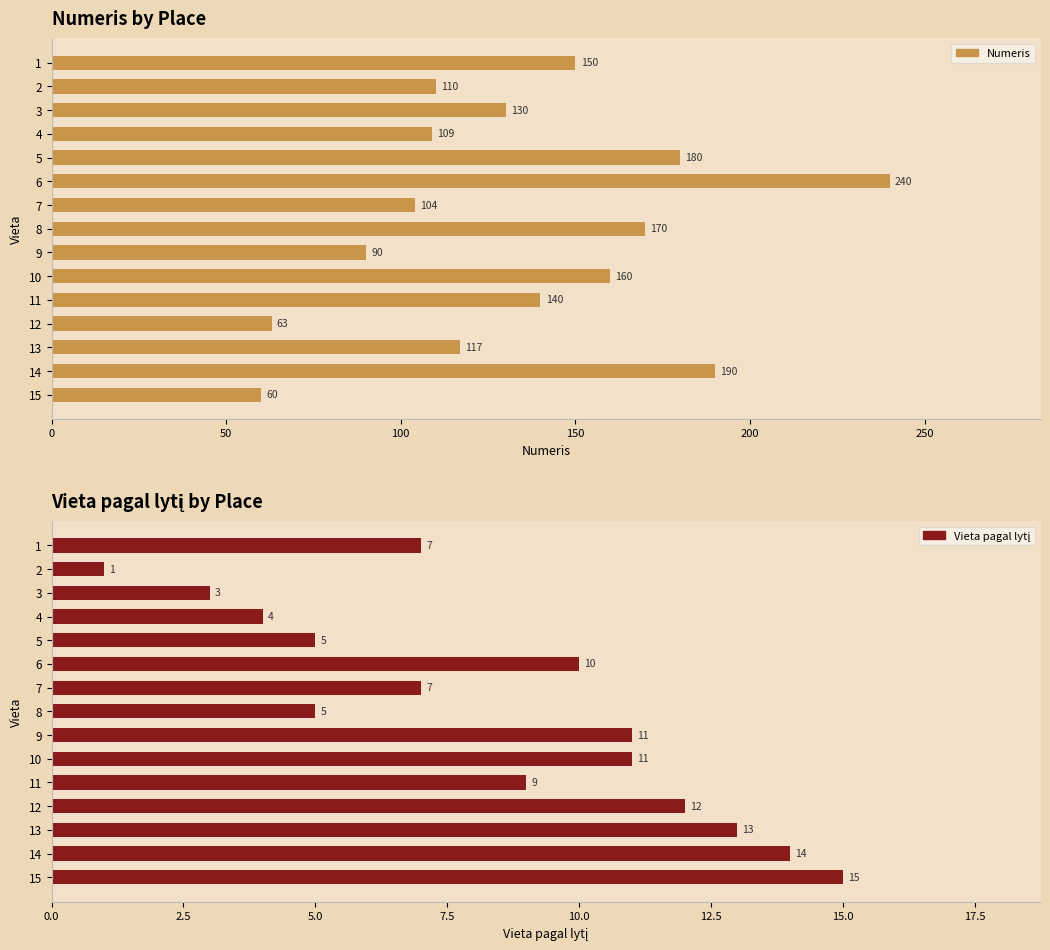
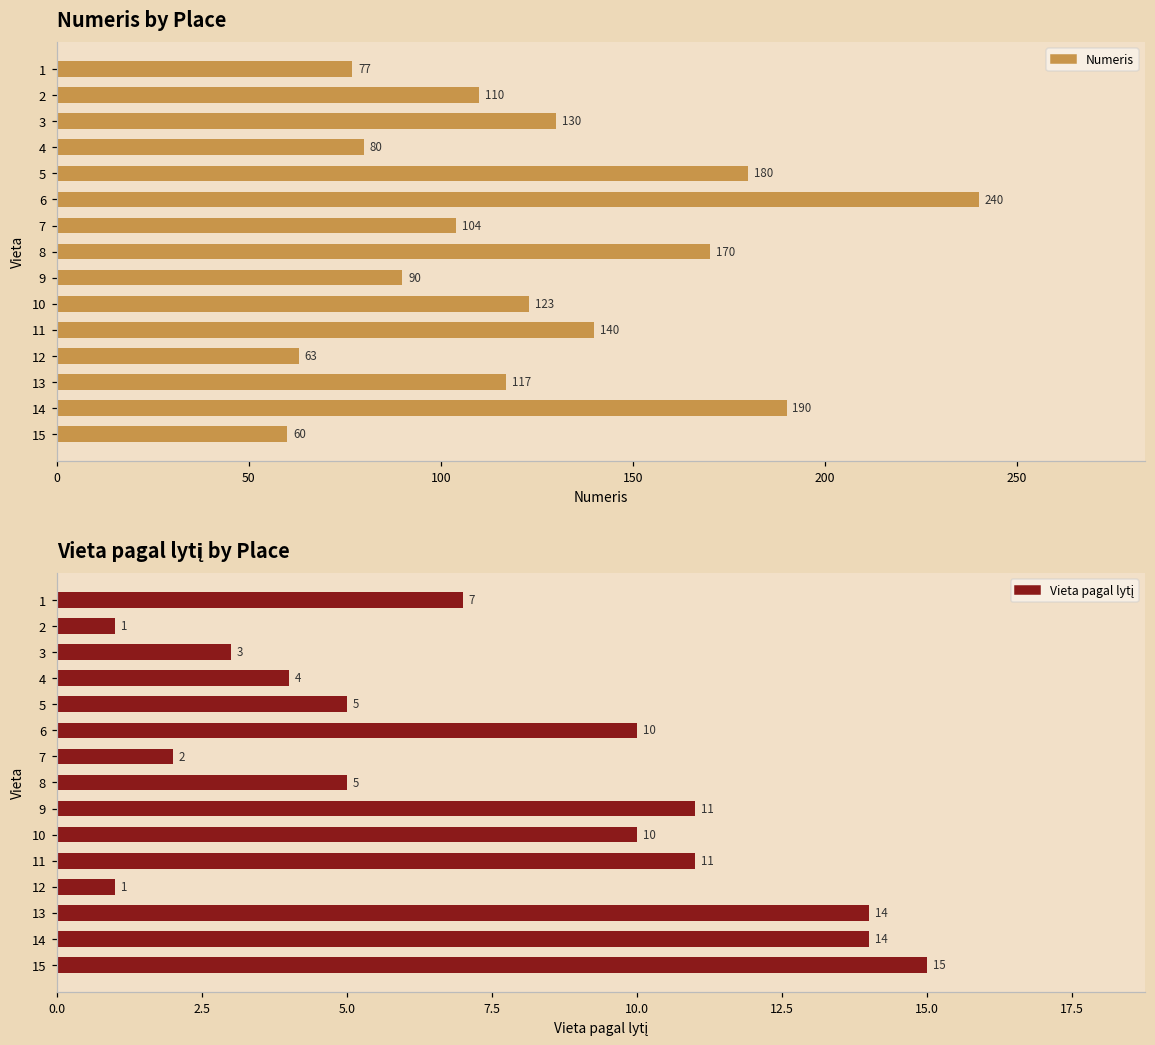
  {
    "Numeris by Place": {
-     "1": 150,
+     "1": 77,
      "2": 110,
      "3": 130,
-     "4": 109,
+     "4": 80,
      "5": 180,
      "6": 240,
      "7": 104,
      "8": 170,
      "9": 90,
-     "10": 160,
+     "10": 123,
      "11": 140,
      "12": 63,
      "13": 117,
      "14": 190,
      "15": 60
    },
    "Vieta pagal lytį by Place": {
      "1": 7,
      "2": 1,
      "3": 3,
      "4": 4,
      "5": 5,
      "6": 10,
-     "7": 7,
+     "7": 2,
      "8": 5,
      "9": 11,
-     "10": 11,
-     "11": 9,
-     "12": 12,
-     "13": 13,
+     "10": 10,
+     "11": 11,
+     "12": 1,
+     "13": 14,
      "14": 14,
      "15": 15
    }
  }
